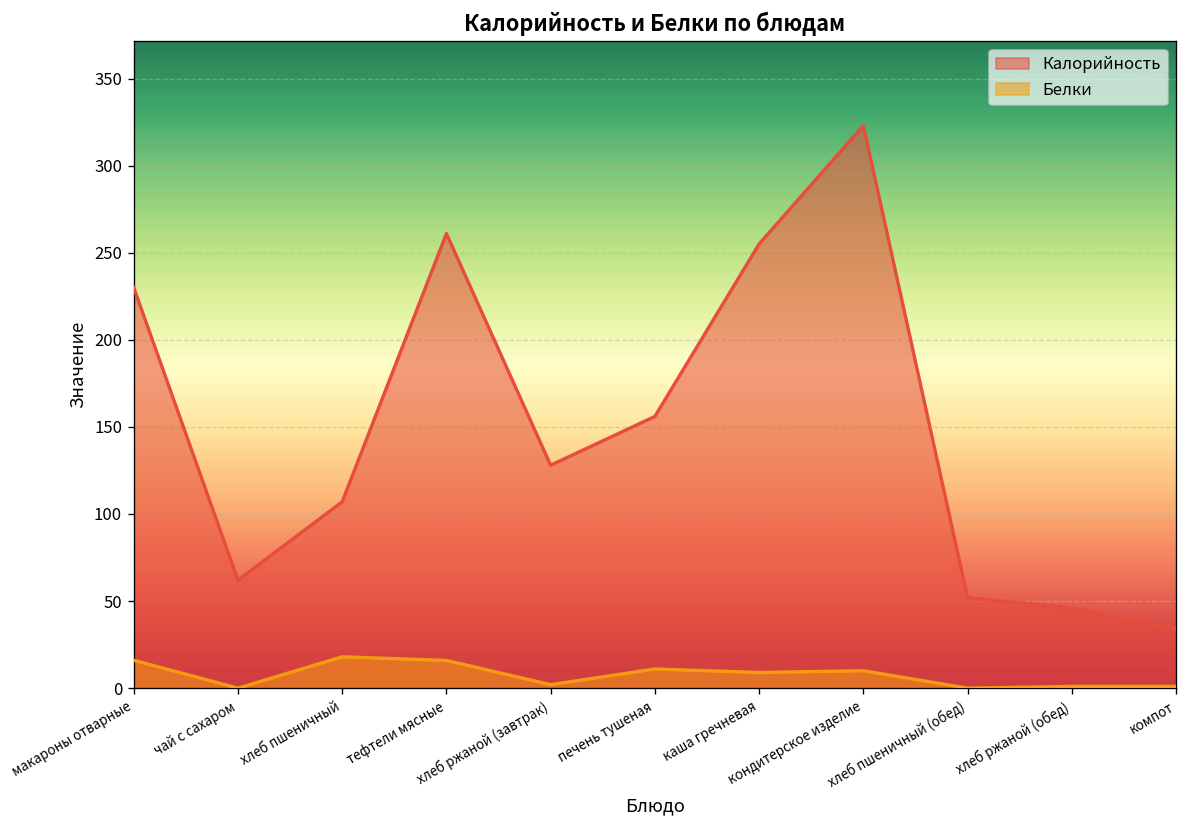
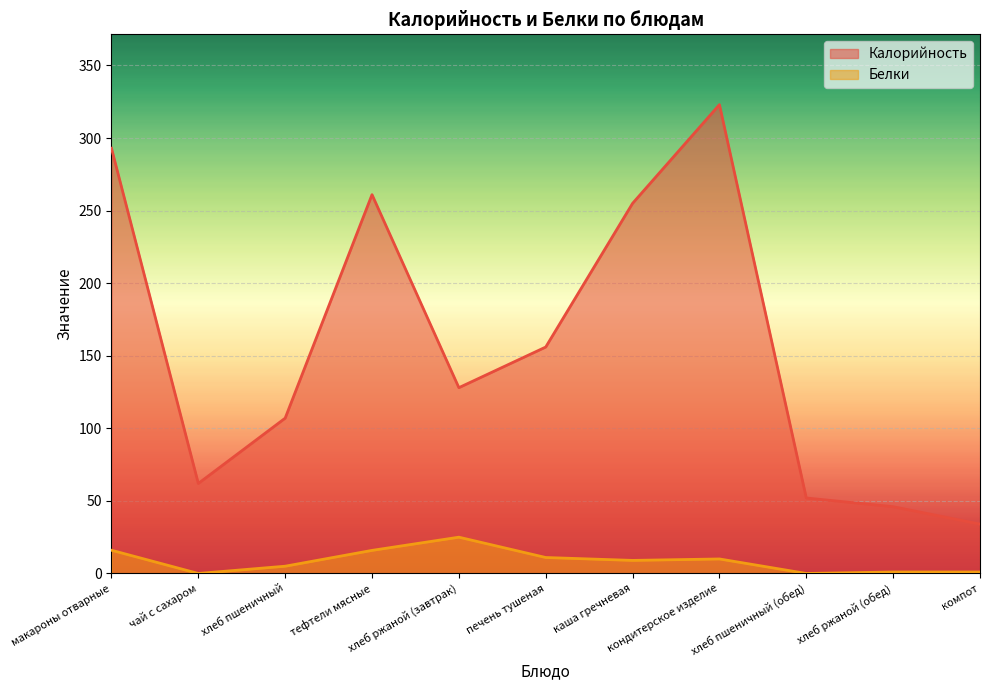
  {
    "Калорийность": {
-     "макароны отварные": 230,
+     "макароны отварные": 293,
      "чай с сахаром": 62,
      "хлеб пшеничный": 107,
      "тефтели мясные": 261,
      "хлеб ржаной (завтрак)": 128,
      "печень тушеная": 156,
      "каша гречневая": 255,
      "кондитерское изделие": 323,
      "хлеб пшеничный (обед)": 52,
      "хлеб ржаной (обед)": 46,
      "компот": 34
    },
    "Белки": {
      "макароны отварные": 16,
      "чай с сахаром": 0,
-     "хлеб пшеничный": 18,
+     "хлеб пшеничный": 5,
      "тефтели мясные": 16,
-     "хлеб ржаной (завтрак)": 2,
+     "хлеб ржаной (завтрак)": 25,
      "печень тушеная": 11,
      "каша гречневая": 9,
      "кондитерское изделие": 10,
      "хлеб пшеничный (обед)": 0,
      "хлеб ржаной (обед)": 1,
      "компот": 1
    }
  }
